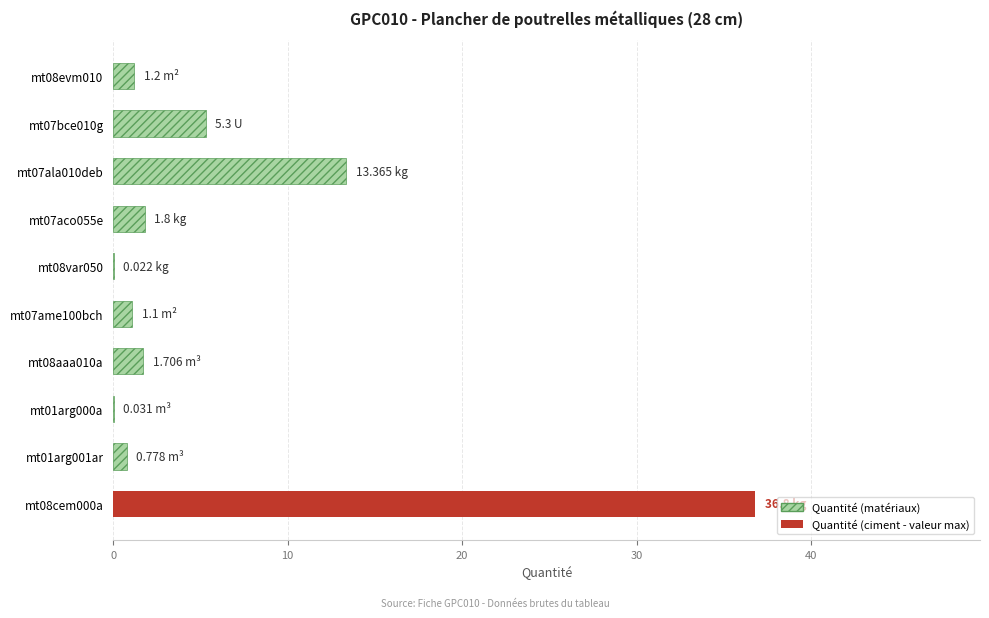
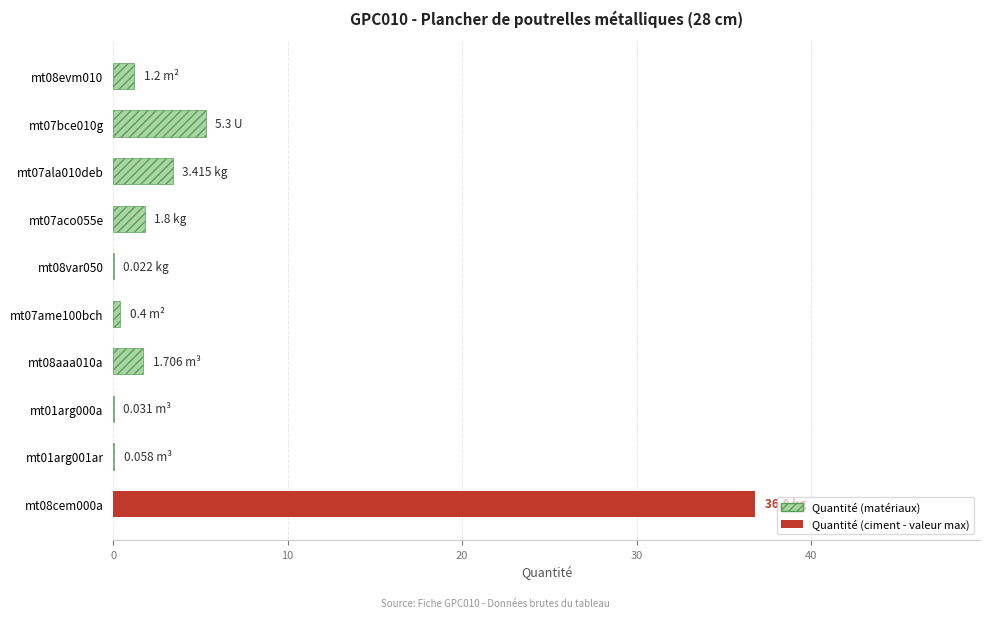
  {
    "mt08evm010": 1.2,
    "mt07bce010g": 5.3,
-   "mt07ala010deb": 13.365,
+   "mt07ala010deb": 3.415,
    "mt07aco055e": 1.8,
    "mt08var050": 0.022,
-   "mt07ame100bch": 1.1,
+   "mt07ame100bch": 0.4,
    "mt08aaa010a": 1.706,
    "mt01arg000a": 0.031,
-   "mt01arg001ar": 0.778
+   "mt01arg001ar": 0.058
  }
